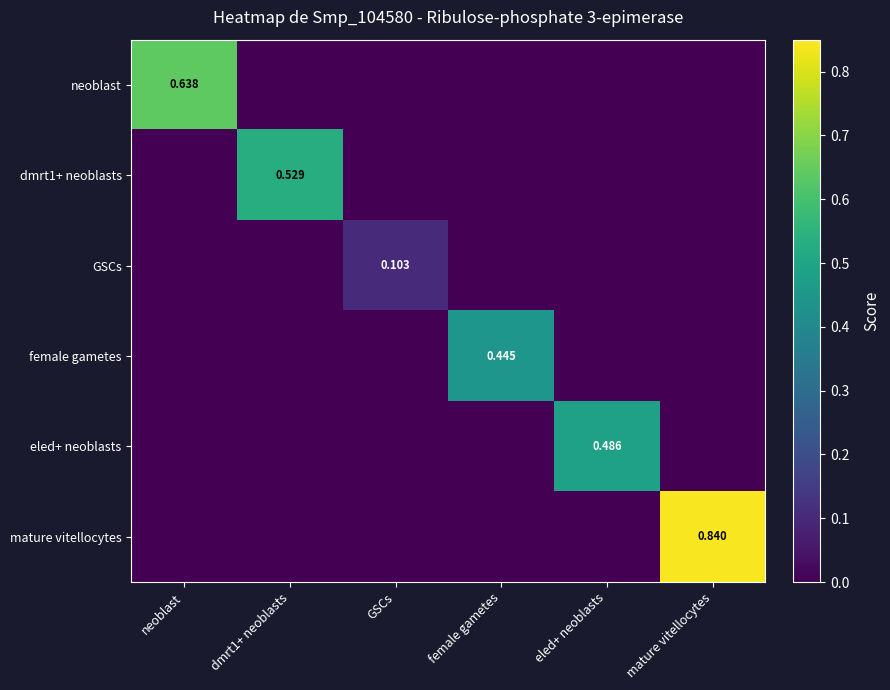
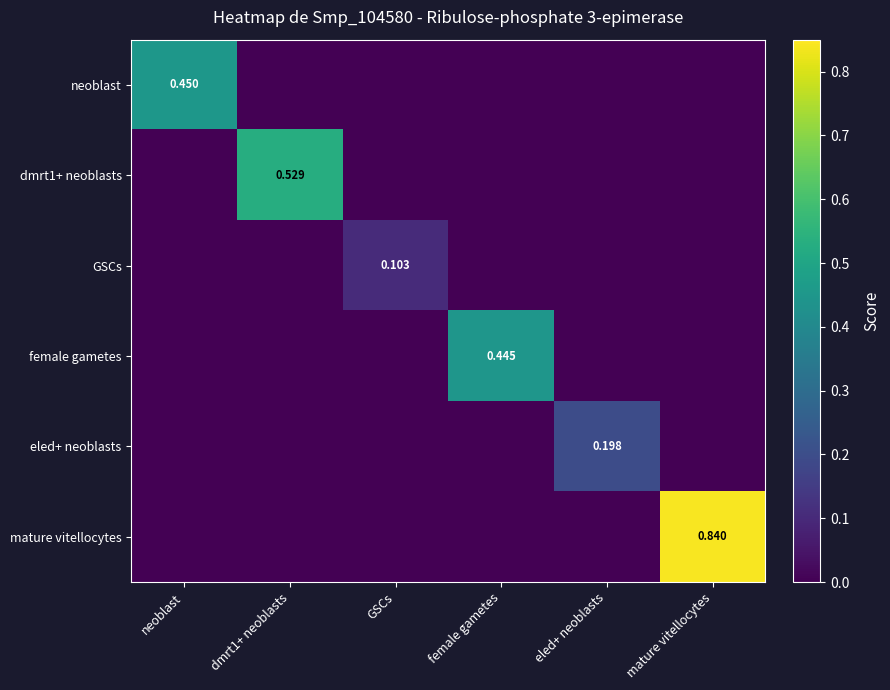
  {
    "neoblast": {
-     "neoblast": 0.638
+     "neoblast": 0.450
    },
    "dmrt1+ neoblasts": {
      "dmrt1+ neoblasts": 0.529
    },
    "GSCs": {
      "GSCs": 0.103
    },
    "female gametes": {
      "female gametes": 0.445
    },
    "eled+ neoblasts": {
-     "eled+ neoblasts": 0.486
+     "eled+ neoblasts": 0.198
    },
    "mature vitellocytes": {
      "mature vitellocytes": 0.840
    }
  }
